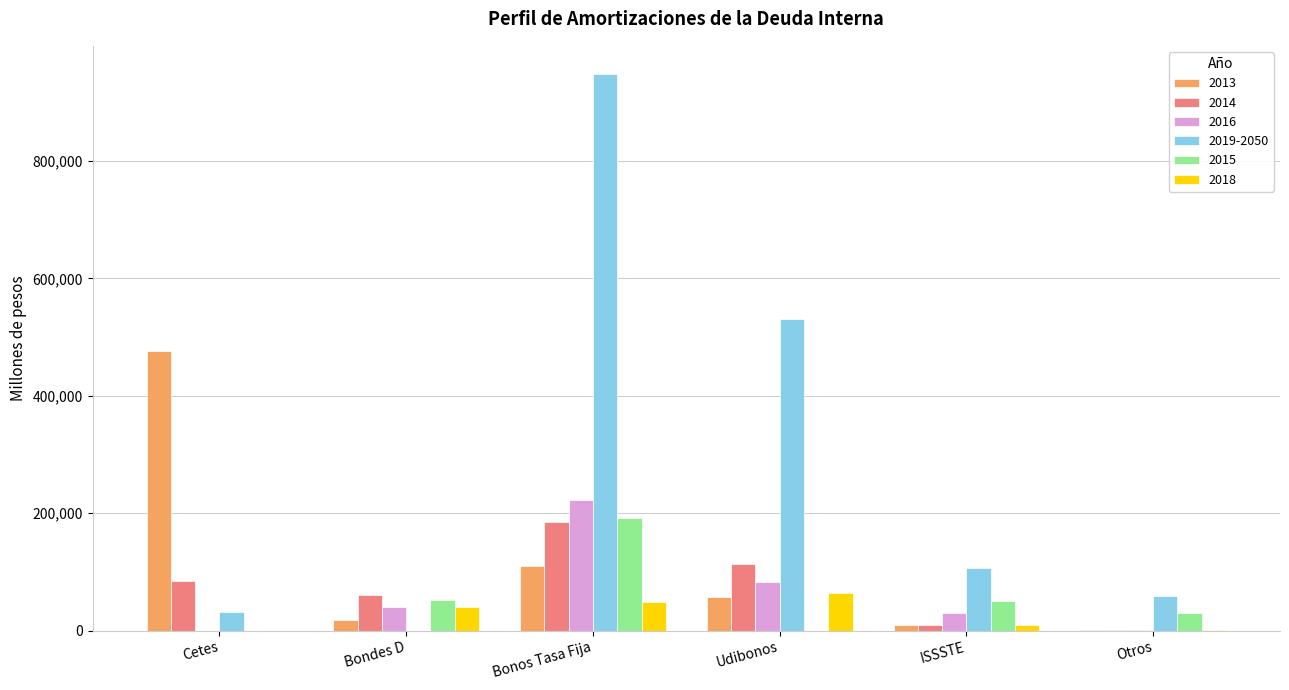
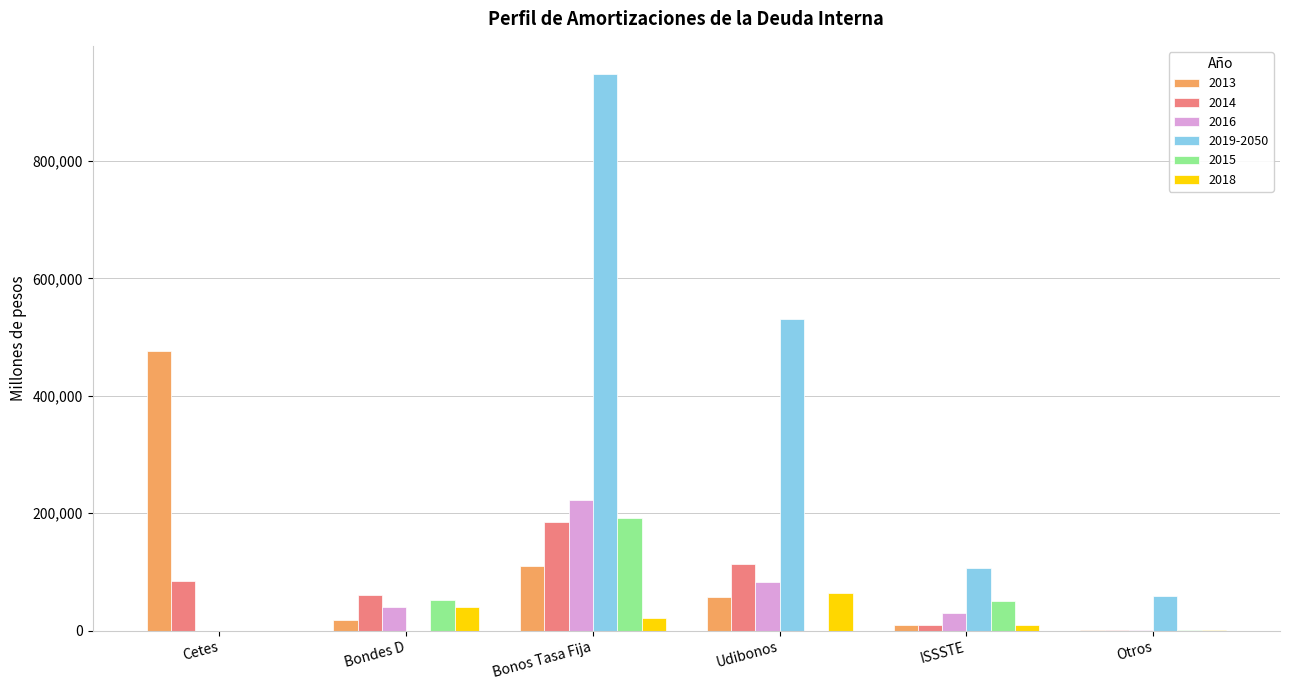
  {
    "2016": {
      "Cetes": "0",
      "Bondes D": "40,000",
      "Bonos Tasa Fija": "220,000",
      "Udibonos": "80,000",
      "ISSSTE": "30,000"
    },
    "2019-2050": {
-     "Cetes": "30,000",
+     "Cetes": "0",
      "Bondes D": "0",
      "Bonos Tasa Fija": "950,000",
      "Udibonos": "530,000",
      "ISSSTE": "110,000",
      "Otros": "60,000"
    },
    "2015": {
      "Cetes": "0",
      "Bondes D": "50,000",
      "Bonos Tasa Fija": "190,000",
      "Udibonos": "0",
      "ISSSTE": "50,000",
-     "Otros": "30,000"
+     "Otros": "0"
    },
    "2018": {
      "Cetes": "0",
      "Bondes D": "40,000",
-     "Bonos Tasa Fija": "50,000",
+     "Bonos Tasa Fija": "20,000",
      "Udibonos": "60,000",
      "ISSSTE": "10,000"
    }
  }
